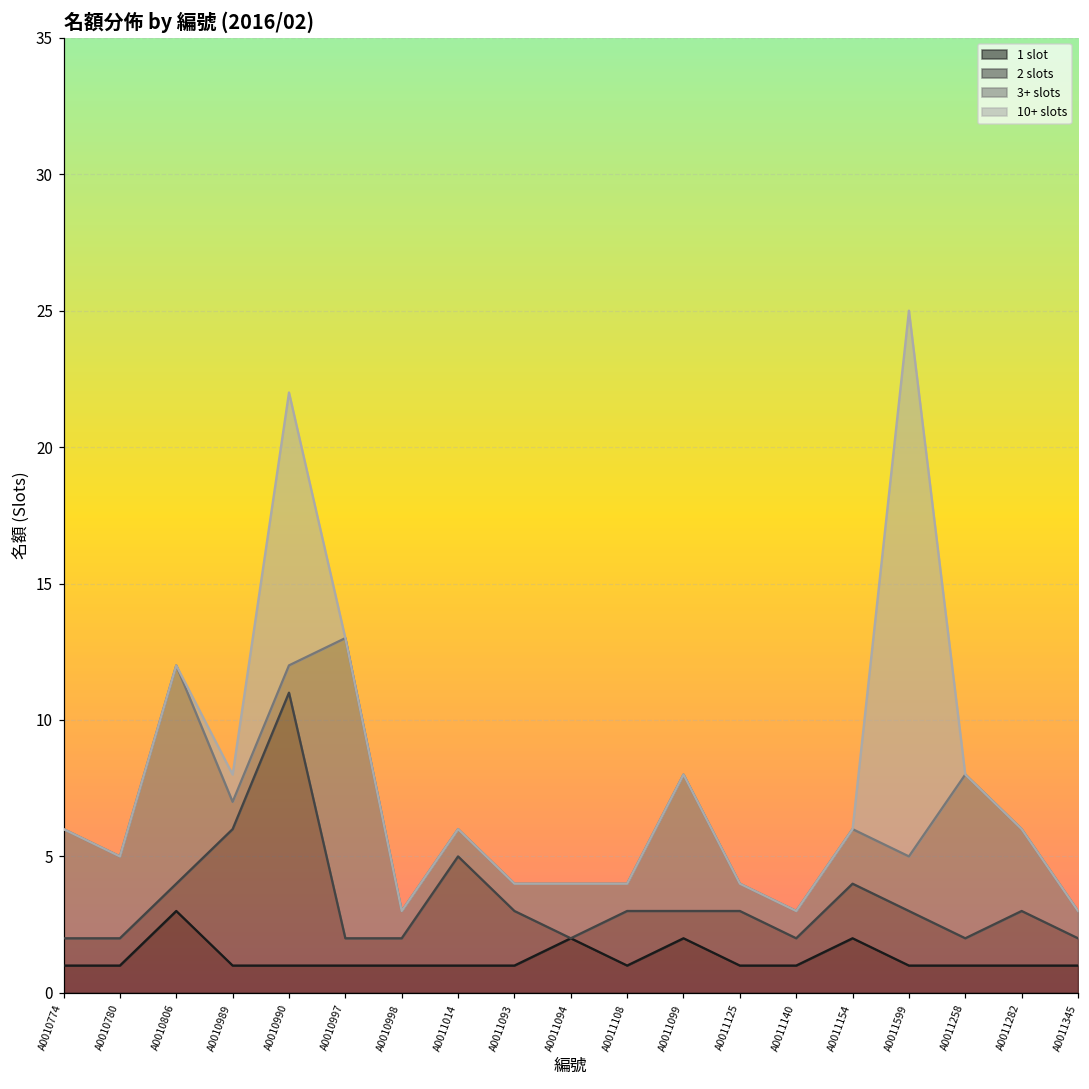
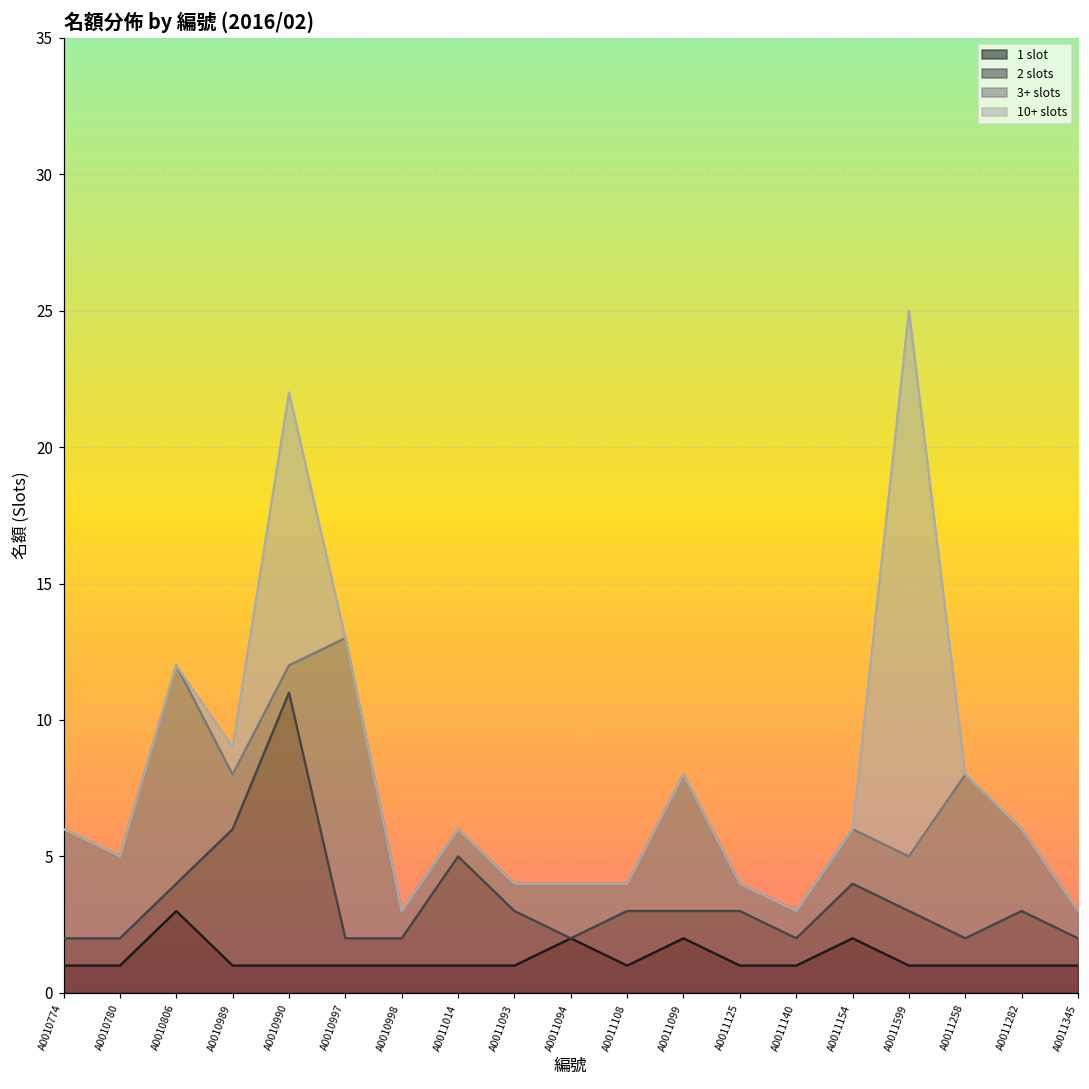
  {
    "3+ slots": {
-     "A0010989": 1,
+     "A0010989": 2,
      "A0010990": 1,
      "A0011599": 2
    },
    "10+ slots": {
      "A0010989": 1,
      "A0010990": 10,
      "A0011599": 20
    }
  }
